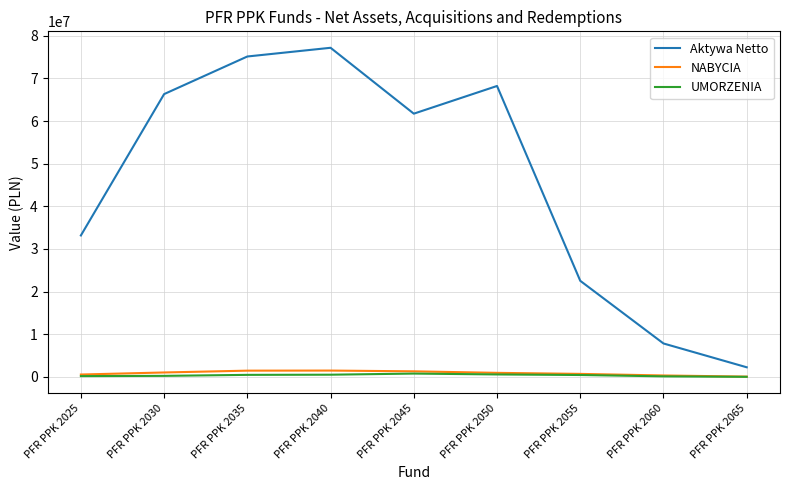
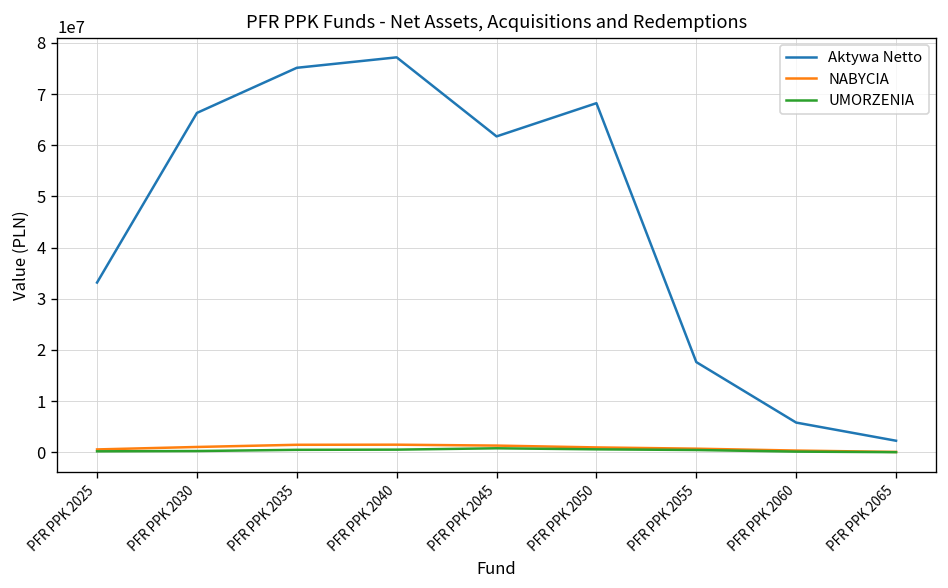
  {
    "Aktywa Netto": {
      "PFR PPK 2025": 33000000,
      "PFR PPK 2030": 66000000,
      "PFR PPK 2035": 75000000,
      "PFR PPK 2040": 77000000,
      "PFR PPK 2045": 62000000,
      "PFR PPK 2050": 68000000,
-     "PFR PPK 2055": 23000000,
-     "PFR PPK 2060": 8000000,
+     "PFR PPK 2055": 18000000,
+     "PFR PPK 2060": 6000000,
      "PFR PPK 2065": 2000000
    },
    "NABYCIA": {
      "PFR PPK 2030": 1000000,
      "PFR PPK 2035": 1000000,
      "PFR PPK 2040": 1000000
    },
    "UMORZENIA": {
      "PFR PPK 2030": 0,
      "PFR PPK 2035": 0,
      "PFR PPK 2040": 1000000
    }
  }
